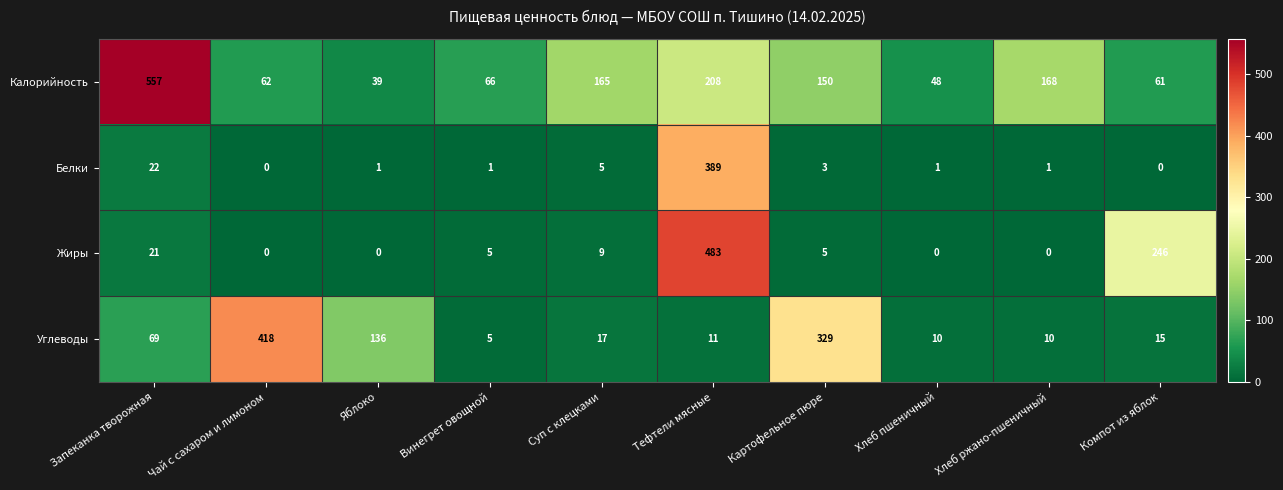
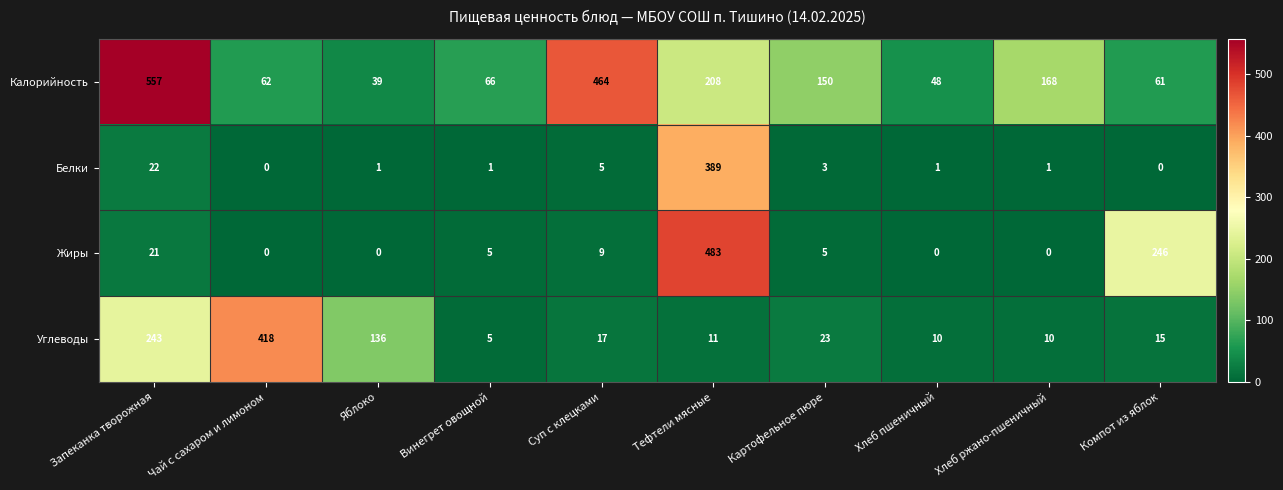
  {
    "Калорийность": {
      "Запеканка творожная": 557,
      "Чай с сахаром и лимоном": 62,
      "Яблоко": 39,
      "Винегрет овощной": 66,
-     "Суп с клецками": 165,
+     "Суп с клецками": 464,
      "Тефтели мясные": 208,
      "Картофельное пюре": 150,
      "Хлеб пшеничный": 48,
      "Хлеб ржано-пшеничный": 168,
      "Компот из яблок": 61
    },
    "Белки": {
      "Запеканка творожная": 22,
      "Чай с сахаром и лимоном": 0,
      "Яблоко": 1,
      "Винегрет овощной": 1,
      "Суп с клецками": 5,
      "Тефтели мясные": 389,
      "Картофельное пюре": 3,
      "Хлеб пшеничный": 1,
      "Хлеб ржано-пшеничный": 1,
      "Компот из яблок": 0
    },
    "Жиры": {
      "Запеканка творожная": 21,
      "Чай с сахаром и лимоном": 0,
      "Яблоко": 0,
      "Винегрет овощной": 5,
      "Суп с клецками": 9,
      "Тефтели мясные": 483,
      "Картофельное пюре": 5,
      "Хлеб пшеничный": 0,
      "Хлеб ржано-пшеничный": 0,
      "Компот из яблок": 246
    },
    "Углеводы": {
-     "Запеканка творожная": 69,
+     "Запеканка творожная": 243,
      "Чай с сахаром и лимоном": 418,
      "Яблоко": 136,
      "Винегрет овощной": 5,
      "Суп с клецками": 17,
      "Тефтели мясные": 11,
-     "Картофельное пюре": 329,
+     "Картофельное пюре": 23,
      "Хлеб пшеничный": 10,
      "Хлеб ржано-пшеничный": 10,
      "Компот из яблок": 15
    }
  }
